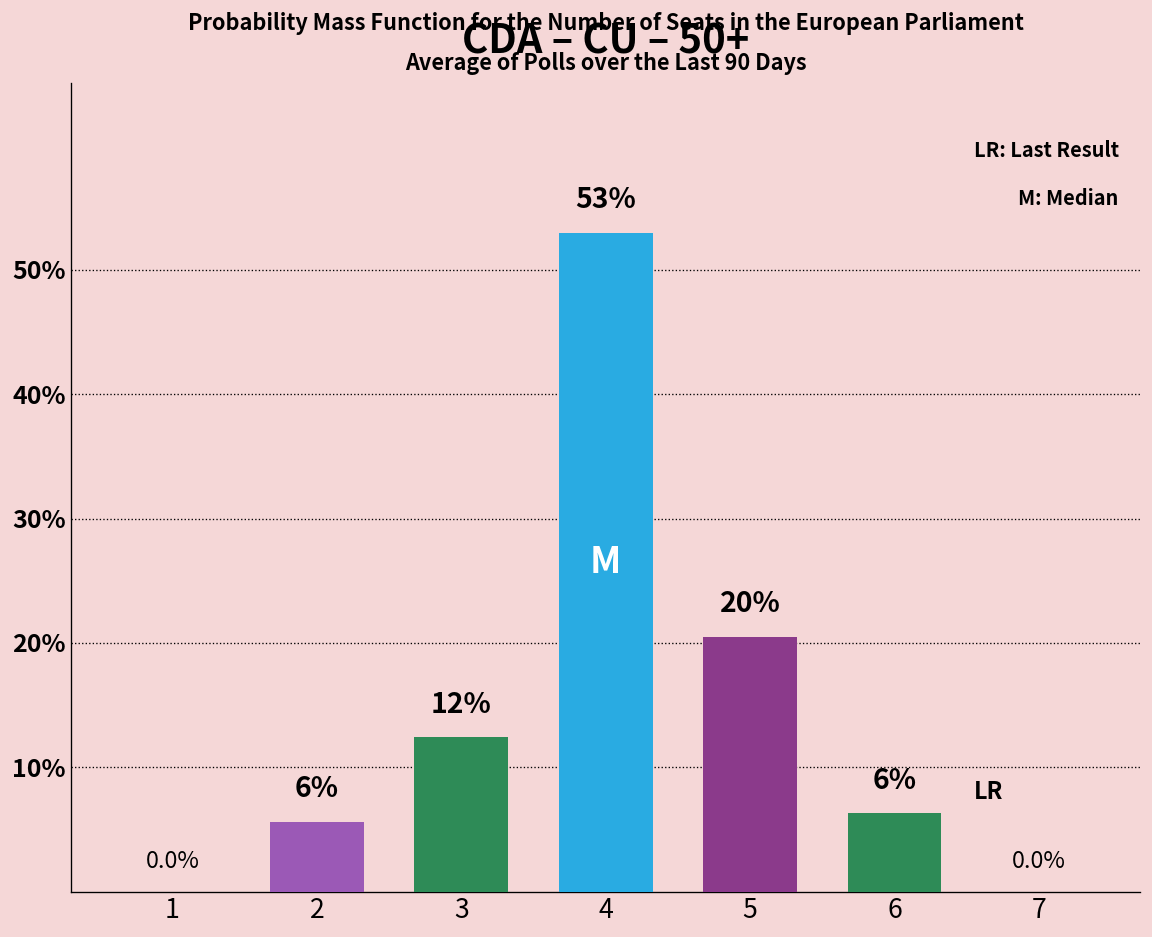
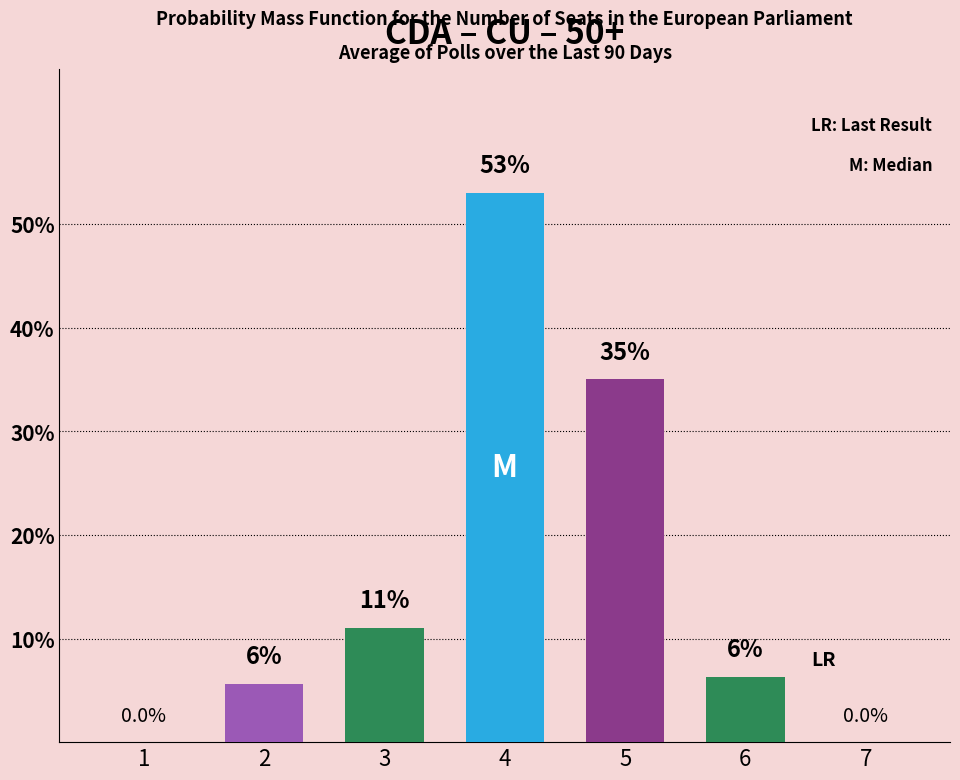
  {
    "1": "0.0%",
    "2": "6%",
-   "3": "12%",
+   "3": "11%",
    "4": "53%",
-   "5": "20%",
+   "5": "35%",
    "6": "6%",
    "7": "0.0%"
  }
